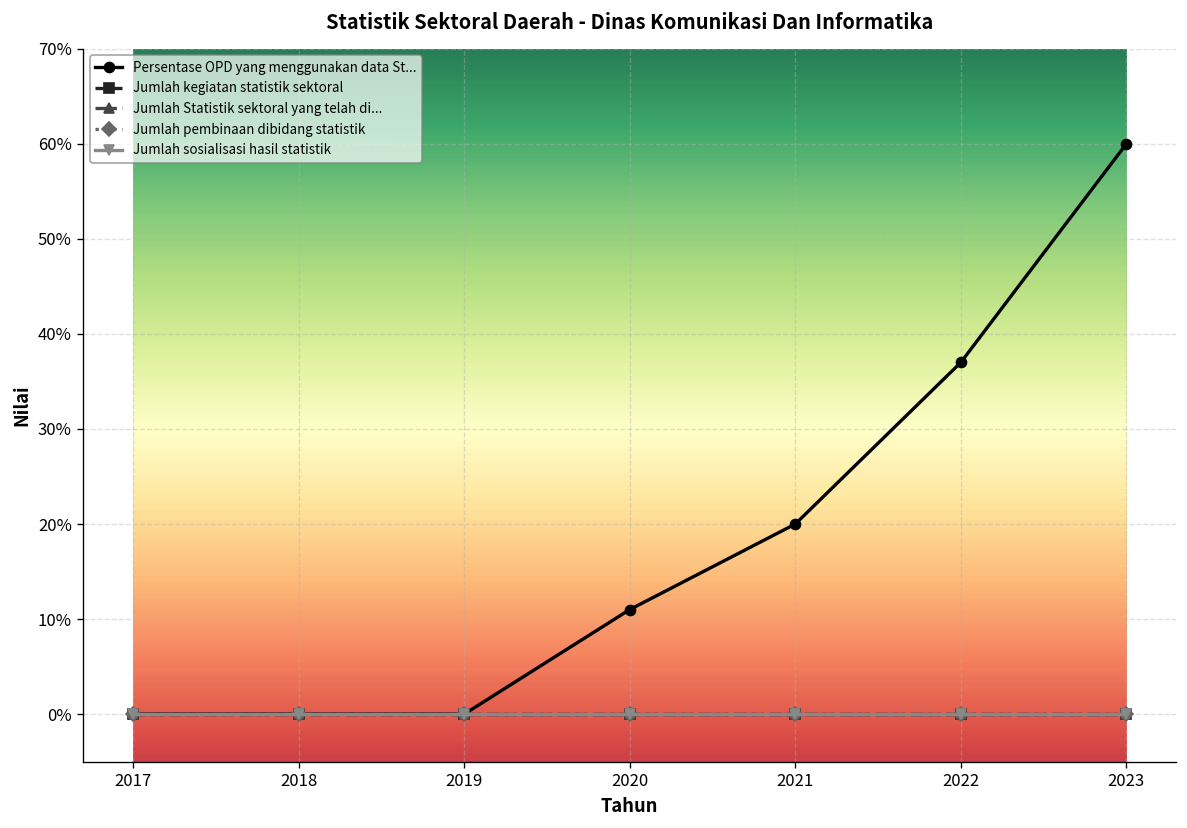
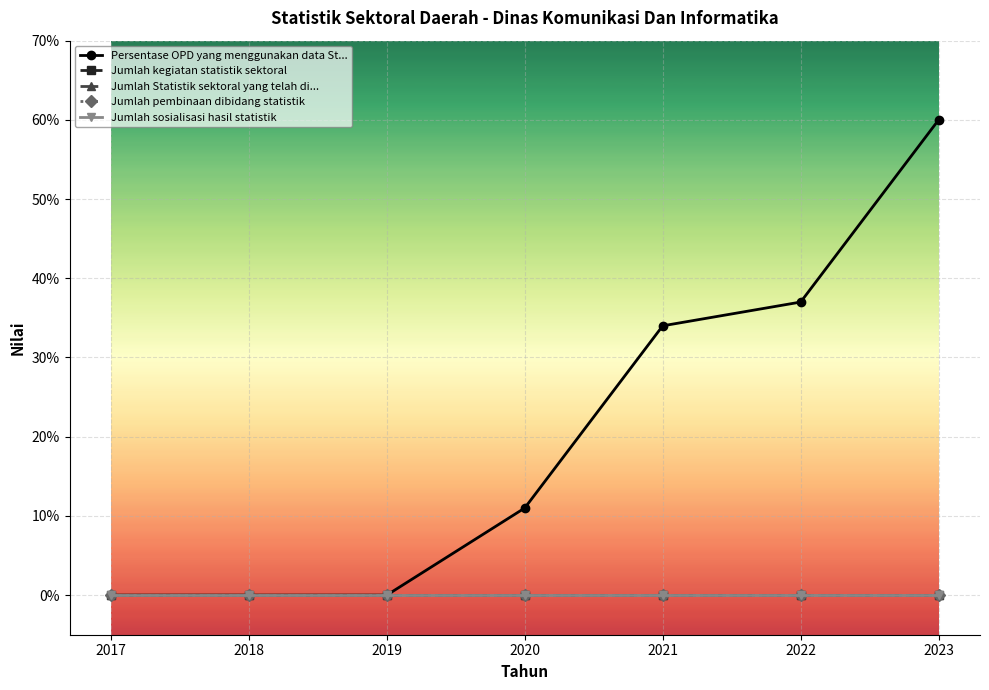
  {
    "Persentase OPD yang menggunakan data St...": {
      "2020": "11%",
-     "2021": "20%",
+     "2021": "34%",
      "2022": "37%",
      "2023": "60%"
    },
    "Jumlah sosialisasi hasil statistik": {
      "2020": "0%",
      "2021": "0%",
      "2022": "0%",
      "2023": "0%"
    }
  }
